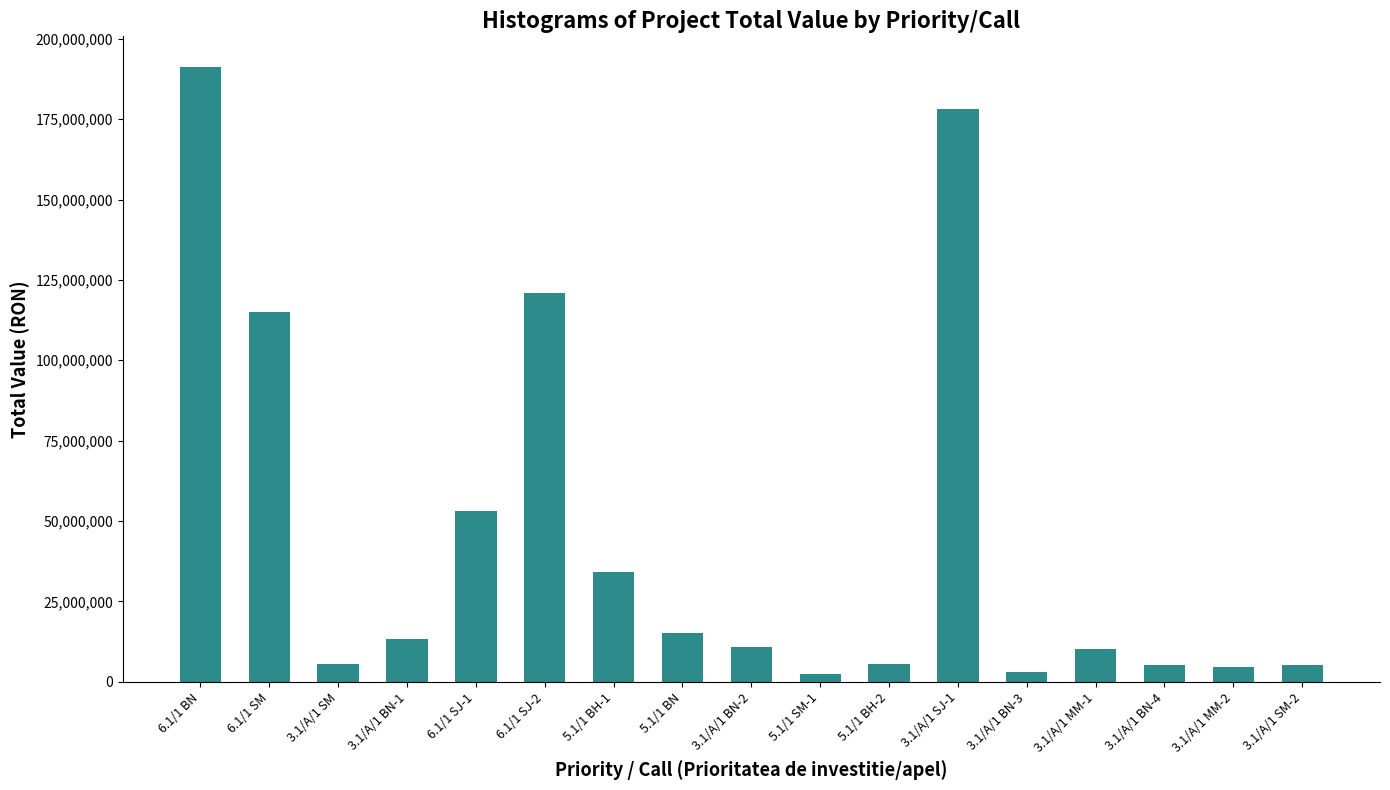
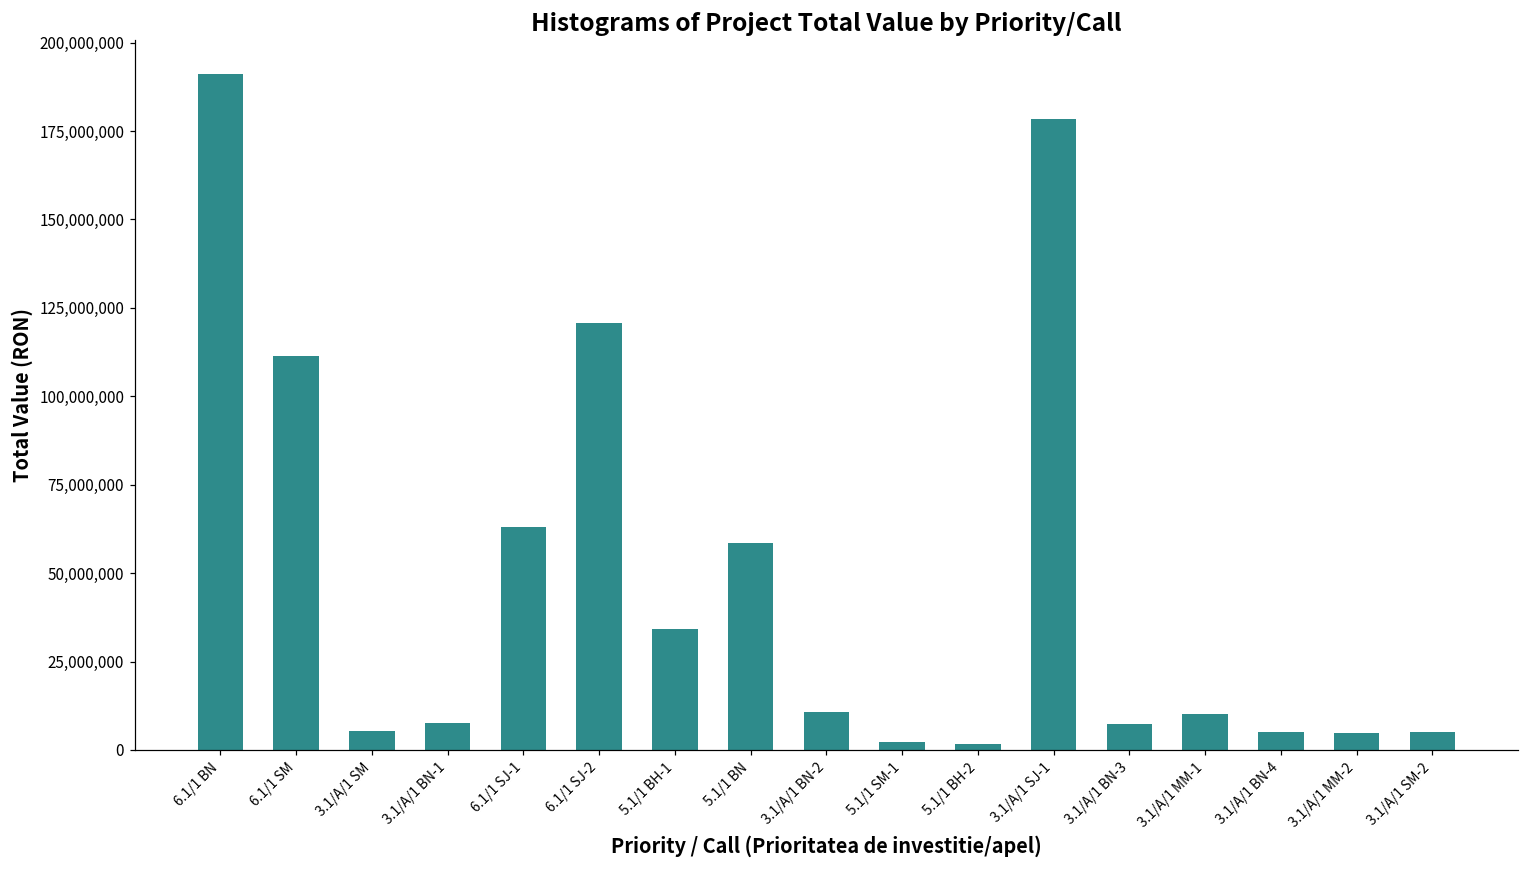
  {
    "6.1/1 BN": "191,000,000",
-   "6.1/1 SM": "115,000,000",
+   "6.1/1 SM": "111,000,000",
    "3.1/A/1 SM": "5,000,000",
-   "3.1/A/1 BN-1": "13,000,000",
-   "6.1/1 SJ-1": "53,000,000",
+   "3.1/A/1 BN-1": "8,000,000",
+   "6.1/1 SJ-1": "63,000,000",
    "6.1/1 SJ-2": "121,000,000",
    "5.1/1 BH-1": "34,000,000",
-   "5.1/1 BN": "15,000,000",
+   "5.1/1 BN": "59,000,000",
    "3.1/A/1 BN-2": "11,000,000",
    "5.1/1 SM-1": "2,000,000",
-   "5.1/1 BH-2": "6,000,000",
+   "5.1/1 BH-2": "2,000,000",
    "3.1/A/1 SJ-1": "178,000,000",
-   "3.1/A/1 BN-3": "3,000,000",
+   "3.1/A/1 BN-3": "7,000,000",
    "3.1/A/1 MM-1": "10,000,000",
    "3.1/A/1 BN-4": "5,000,000",
    "3.1/A/1 MM-2": "5,000,000",
    "3.1/A/1 SM-2": "5,000,000"
  }
